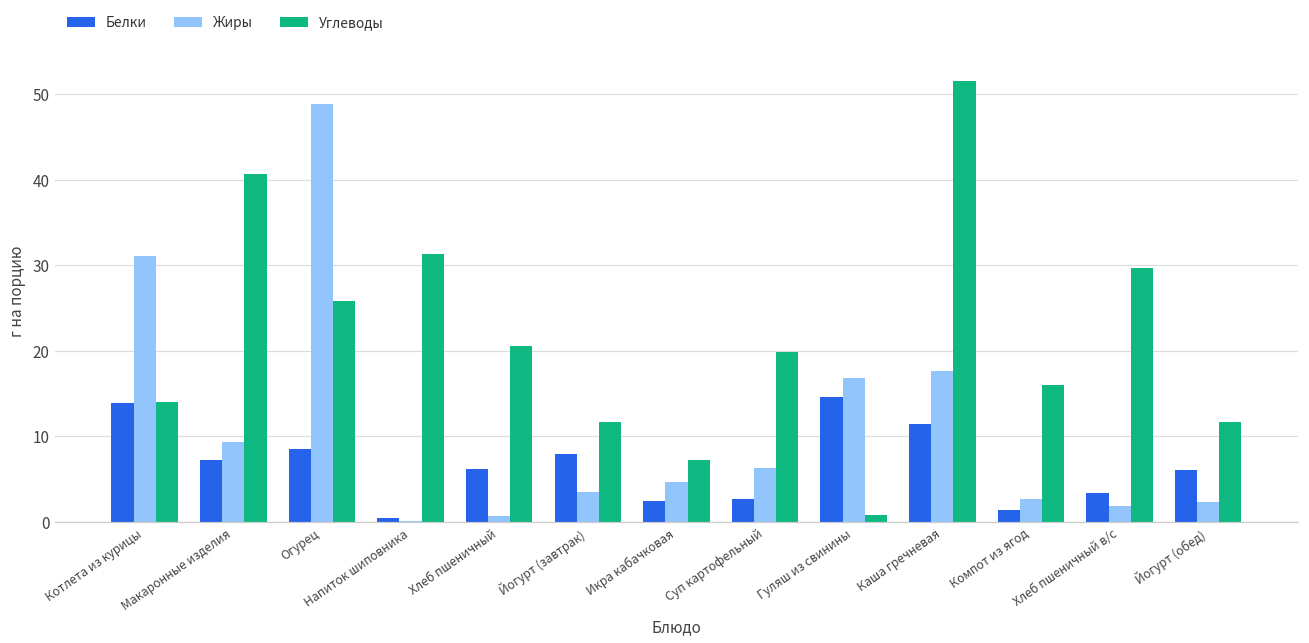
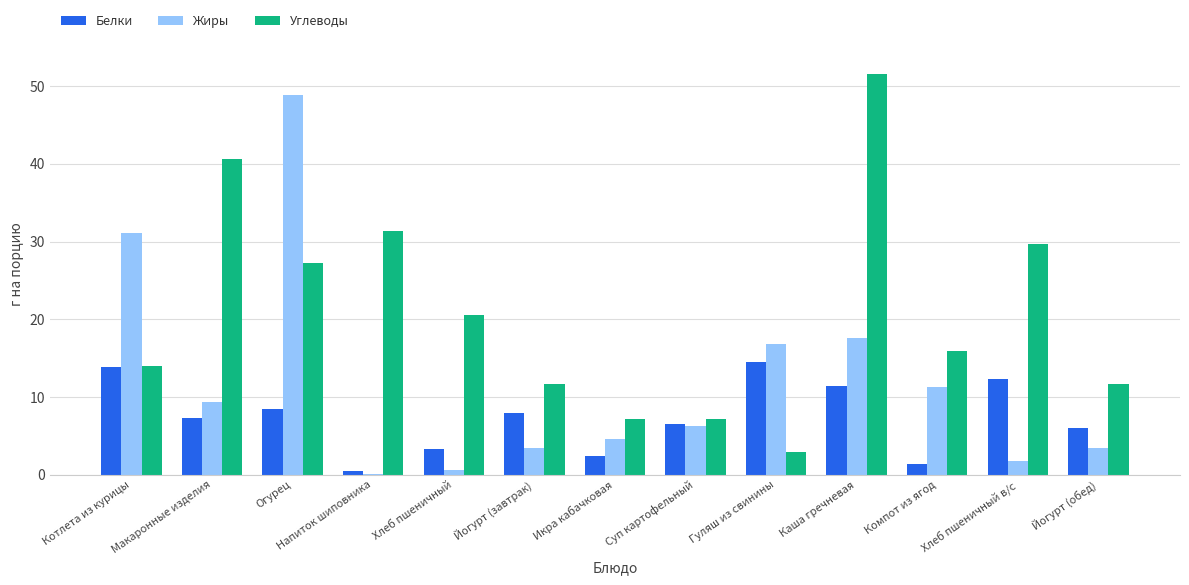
  {
    "Белки": {
      "Котлета из курицы": 14,
      "Макаронные изделия": 7,
      "Огурец": 8,
      "Напиток шиповника": 0,
-     "Хлеб пшеничный": 6,
+     "Хлеб пшеничный": 3,
      "Йогурт (завтрак)": 8,
      "Икра кабачковая": 2,
-     "Суп картофельный": 3,
+     "Суп картофельный": 7,
      "Гуляш из свинины": 15,
      "Каша гречневая": 11,
      "Компот из ягод": 1,
-     "Хлеб пшеничный в/с": 3,
+     "Хлеб пшеничный в/с": 12,
      "Йогурт (обед)": 6
    },
    "Жиры": {
      "Котлета из курицы": 31,
      "Макаронные изделия": 9,
      "Огурец": 49,
      "Хлеб пшеничный": 1,
      "Йогурт (завтрак)": 4,
      "Икра кабачковая": 5,
      "Суп картофельный": 6,
      "Гуляш из свинины": 17,
      "Каша гречневая": 18,
-     "Компот из ягод": 3,
+     "Компот из ягод": 11,
      "Хлеб пшеничный в/с": 2,
-     "Йогурт (обед)": 2
+     "Йогурт (обед)": 4
    },
    "Углеводы": {
      "Котлета из курицы": 14,
      "Макаронные изделия": 41,
-     "Огурец": 26,
+     "Огурец": 27,
      "Напиток шиповника": 31,
      "Хлеб пшеничный": 21,
      "Йогурт (завтрак)": 12,
      "Икра кабачковая": 7,
-     "Суп картофельный": 20,
-     "Гуляш из свинины": 1,
+     "Суп картофельный": 7,
+     "Гуляш из свинины": 3,
      "Каша гречневая": 52,
      "Компот из ягод": 16,
      "Хлеб пшеничный в/с": 30,
      "Йогурт (обед)": 12
    }
  }
